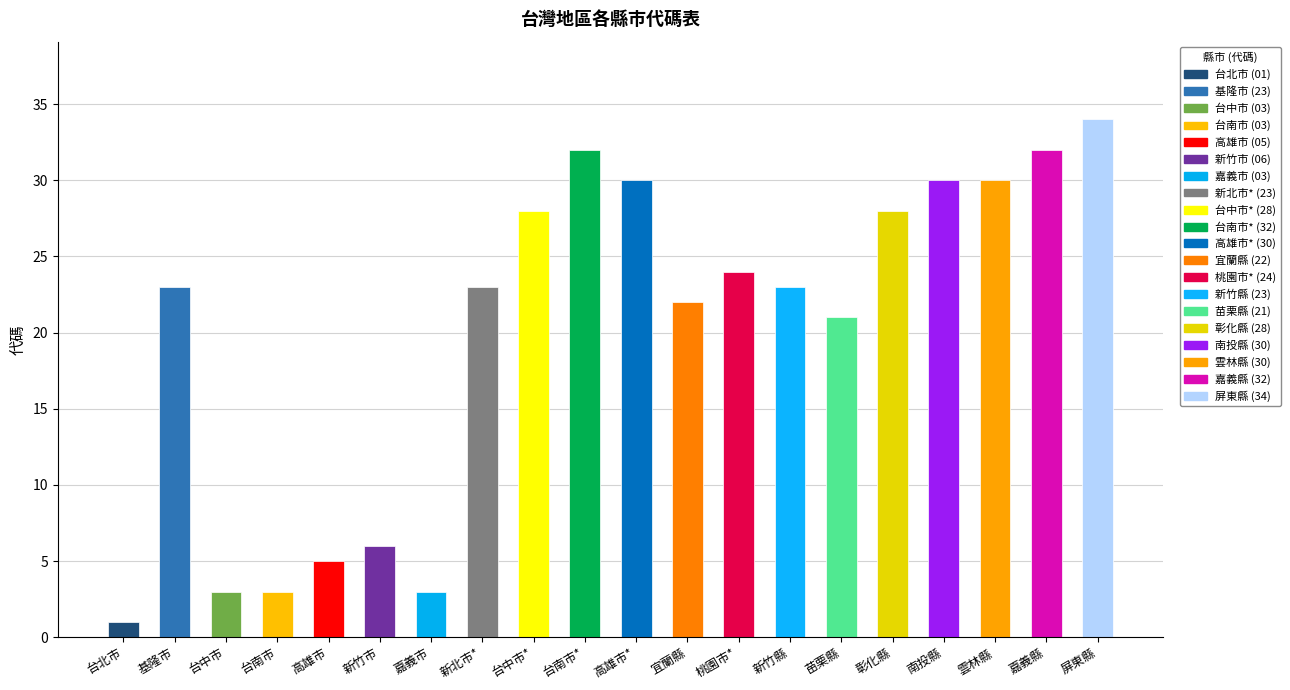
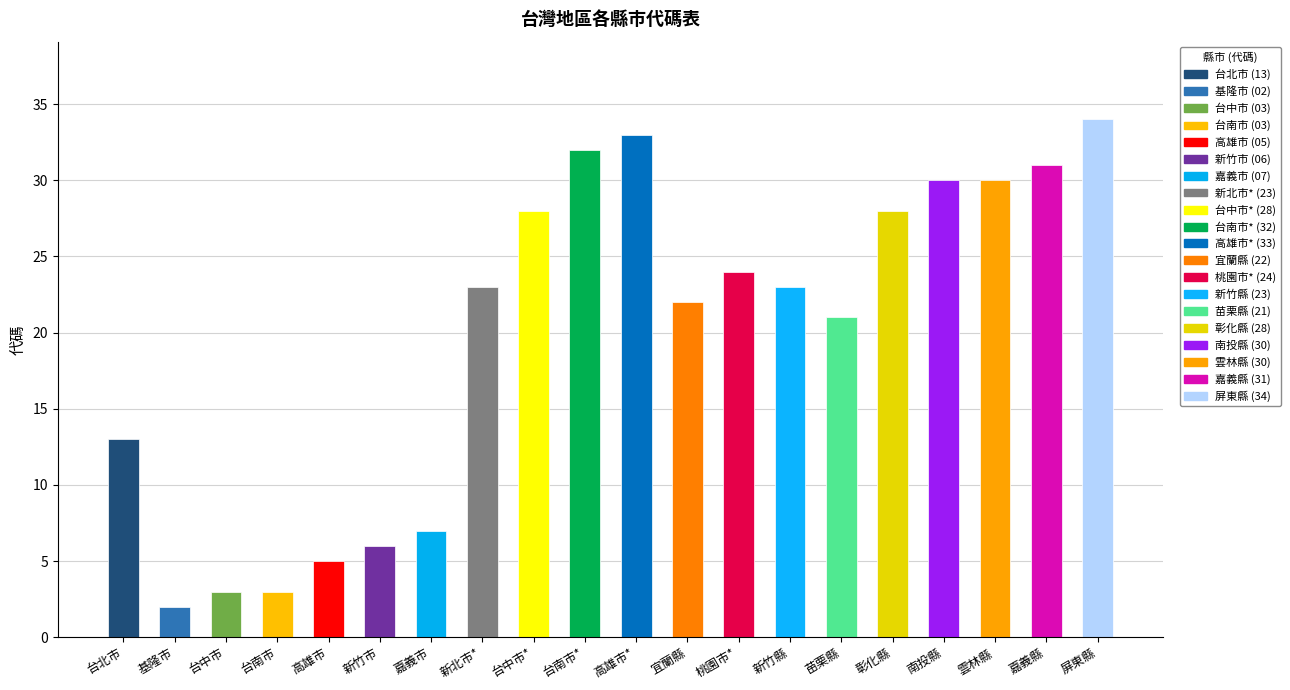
  {
-   "台北市": 1,
-   "基隆市": 23,
+   "台北市": 13,
+   "基隆市": 2,
    "台中市": 3,
    "台南市": 3,
    "高雄市": 5,
    "新竹市": 6,
-   "嘉義市": 3,
+   "嘉義市": 7,
    "新北市*": 23,
    "台中市*": 28,
    "台南市*": 32,
-   "高雄市*": 30,
+   "高雄市*": 33,
    "宜蘭縣": 22,
    "桃園市*": 24,
    "新竹縣": 23,
    "苗栗縣": 21,
    "彰化縣": 28,
    "南投縣": 30,
    "雲林縣": 30,
-   "嘉義縣": 32,
+   "嘉義縣": 31,
    "屏東縣": 34
  }
